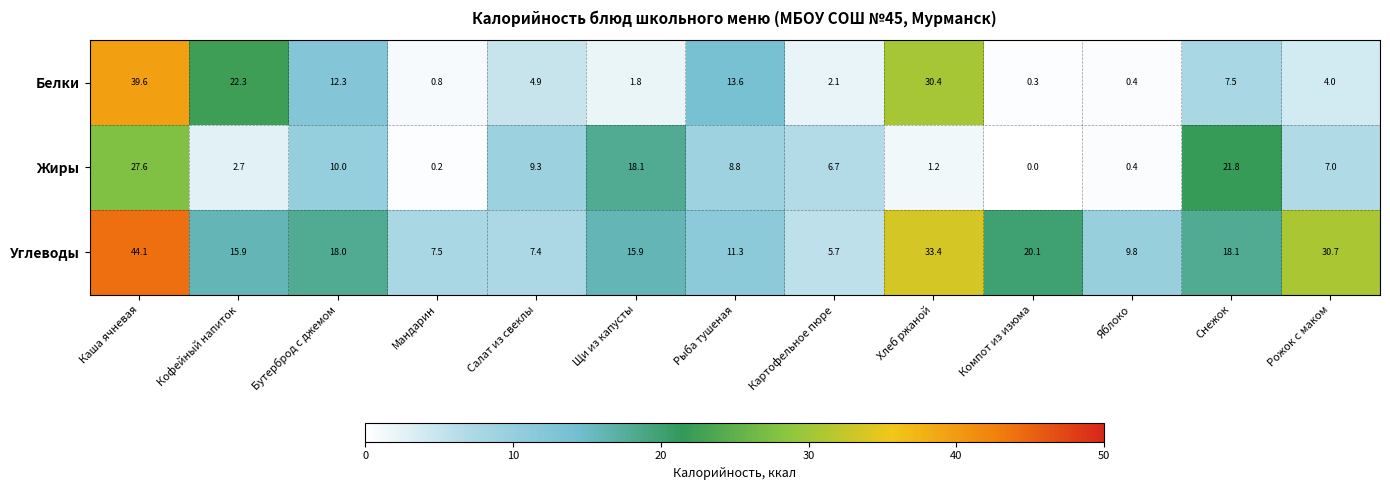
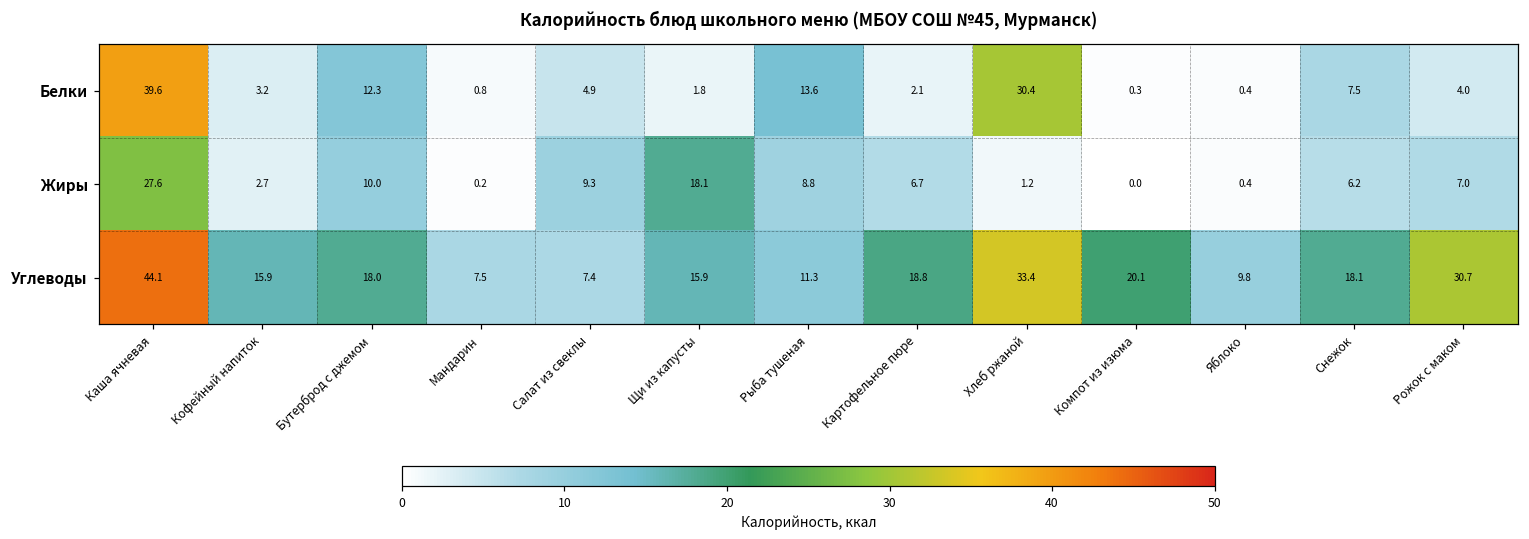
  {
    "Белки": {
      "Каша ячневая": 39.6,
-     "Кофейный напиток": 22.3,
+     "Кофейный напиток": 3.2,
      "Бутерброд с джемом": 12.3,
      "Мандарин": 0.8,
      "Салат из свеклы": 4.9,
      "Щи из капусты": 1.8,
      "Рыба тушеная": 13.6,
      "Картофельное пюре": 2.1,
      "Хлеб ржаной": 30.4,
      "Компот из изюма": 0.3,
      "Яблоко": 0.4,
      "Снежок": 7.5,
      "Рожок с маком": 4.0
    },
    "Жиры": {
      "Каша ячневая": 27.6,
      "Кофейный напиток": 2.7,
      "Бутерброд с джемом": 10.0,
      "Мандарин": 0.2,
      "Салат из свеклы": 9.3,
      "Щи из капусты": 18.1,
      "Рыба тушеная": 8.8,
      "Картофельное пюре": 6.7,
      "Хлеб ржаной": 1.2,
      "Компот из изюма": 0.0,
      "Яблоко": 0.4,
-     "Снежок": 21.8,
+     "Снежок": 6.2,
      "Рожок с маком": 7.0
    },
    "Углеводы": {
      "Каша ячневая": 44.1,
      "Кофейный напиток": 15.9,
      "Бутерброд с джемом": 18.0,
      "Мандарин": 7.5,
      "Салат из свеклы": 7.4,
      "Щи из капусты": 15.9,
      "Рыба тушеная": 11.3,
-     "Картофельное пюре": 5.7,
+     "Картофельное пюре": 18.8,
      "Хлеб ржаной": 33.4,
      "Компот из изюма": 20.1,
      "Яблоко": 9.8,
      "Снежок": 18.1,
      "Рожок с маком": 30.7
    }
  }
